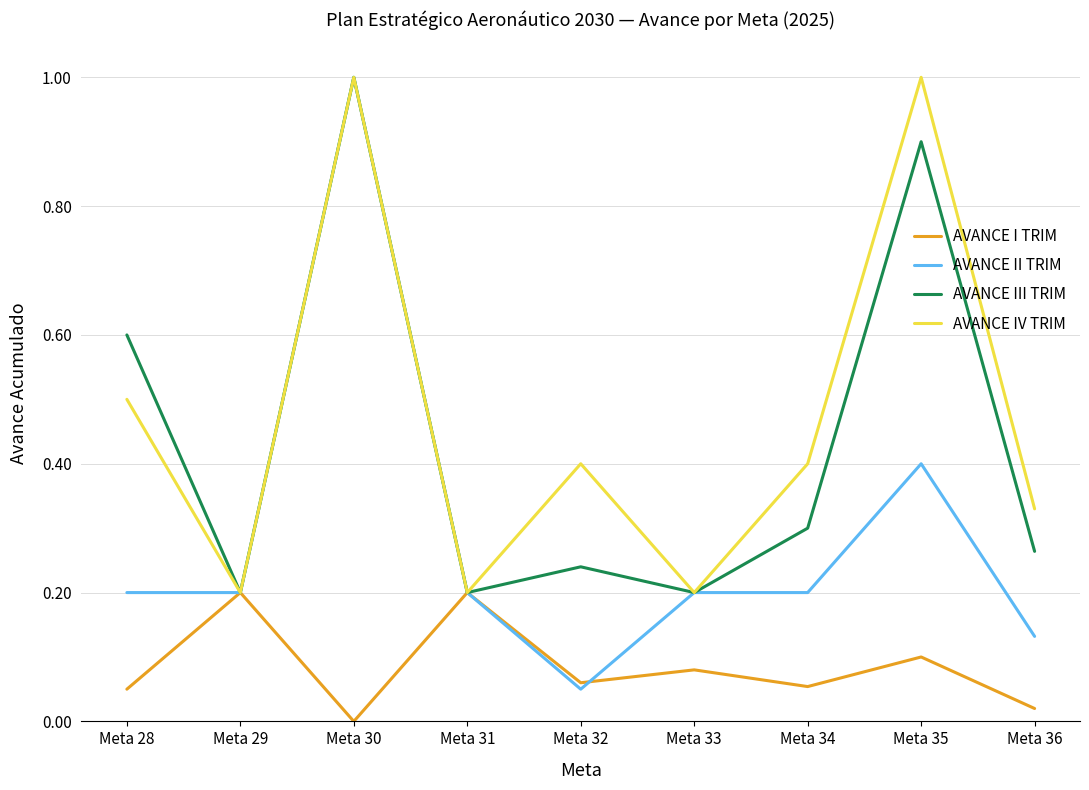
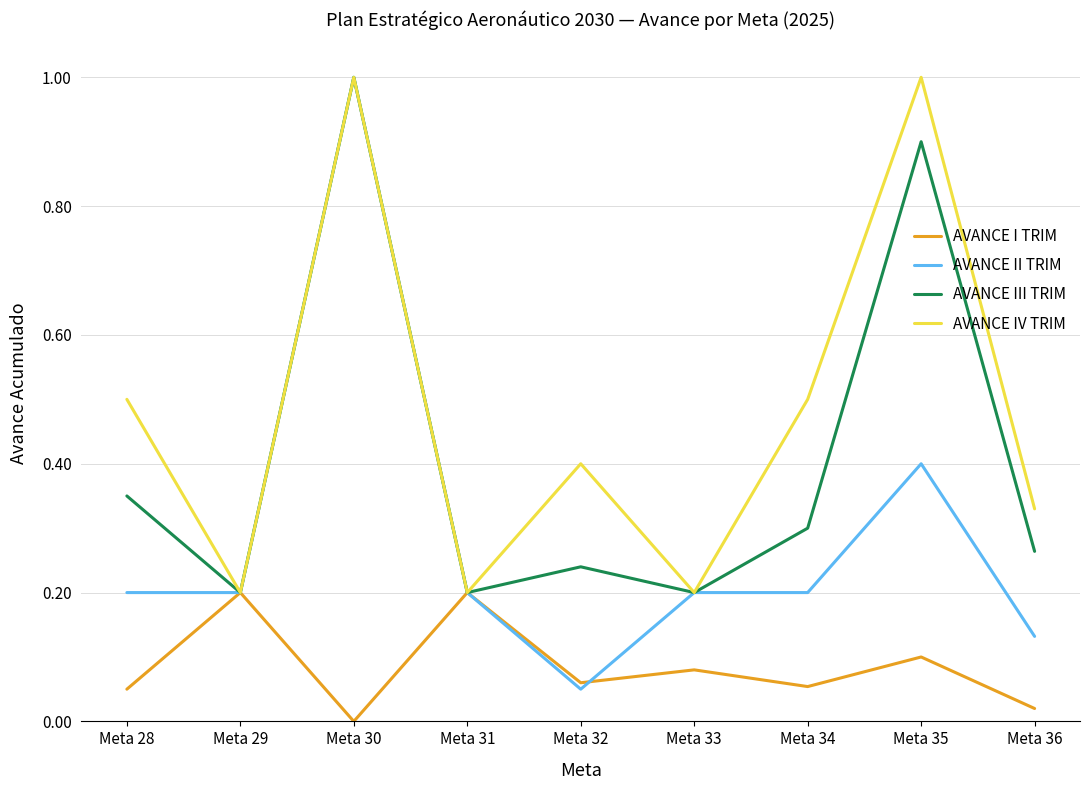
  {
    "AVANCE I TRIM": {
      "Meta 28": 0.05,
      "Meta 30": 0.00,
      "Meta 32": 0.06,
      "Meta 33": 0.08,
      "Meta 34": 0.05,
      "Meta 35": 0.10,
      "Meta 36": 0.02
    },
    "AVANCE II TRIM": {
      "Meta 28": 0.20,
      "Meta 32": 0.05,
      "Meta 34": 0.20,
      "Meta 35": 0.40,
      "Meta 36": 0.13
    },
    "AVANCE III TRIM": {
-     "Meta 28": 0.60,
+     "Meta 28": 0.35,
      "Meta 32": 0.24,
      "Meta 34": 0.30,
      "Meta 35": 0.90,
      "Meta 36": 0.26
    },
    "AVANCE IV TRIM": {
      "Meta 28": 0.5,
      "Meta 32": 0.4,
-     "Meta 34": 0.4,
+     "Meta 34": 0.5,
      "Meta 35": 1.0,
      "Meta 36": 0.33
    }
  }
